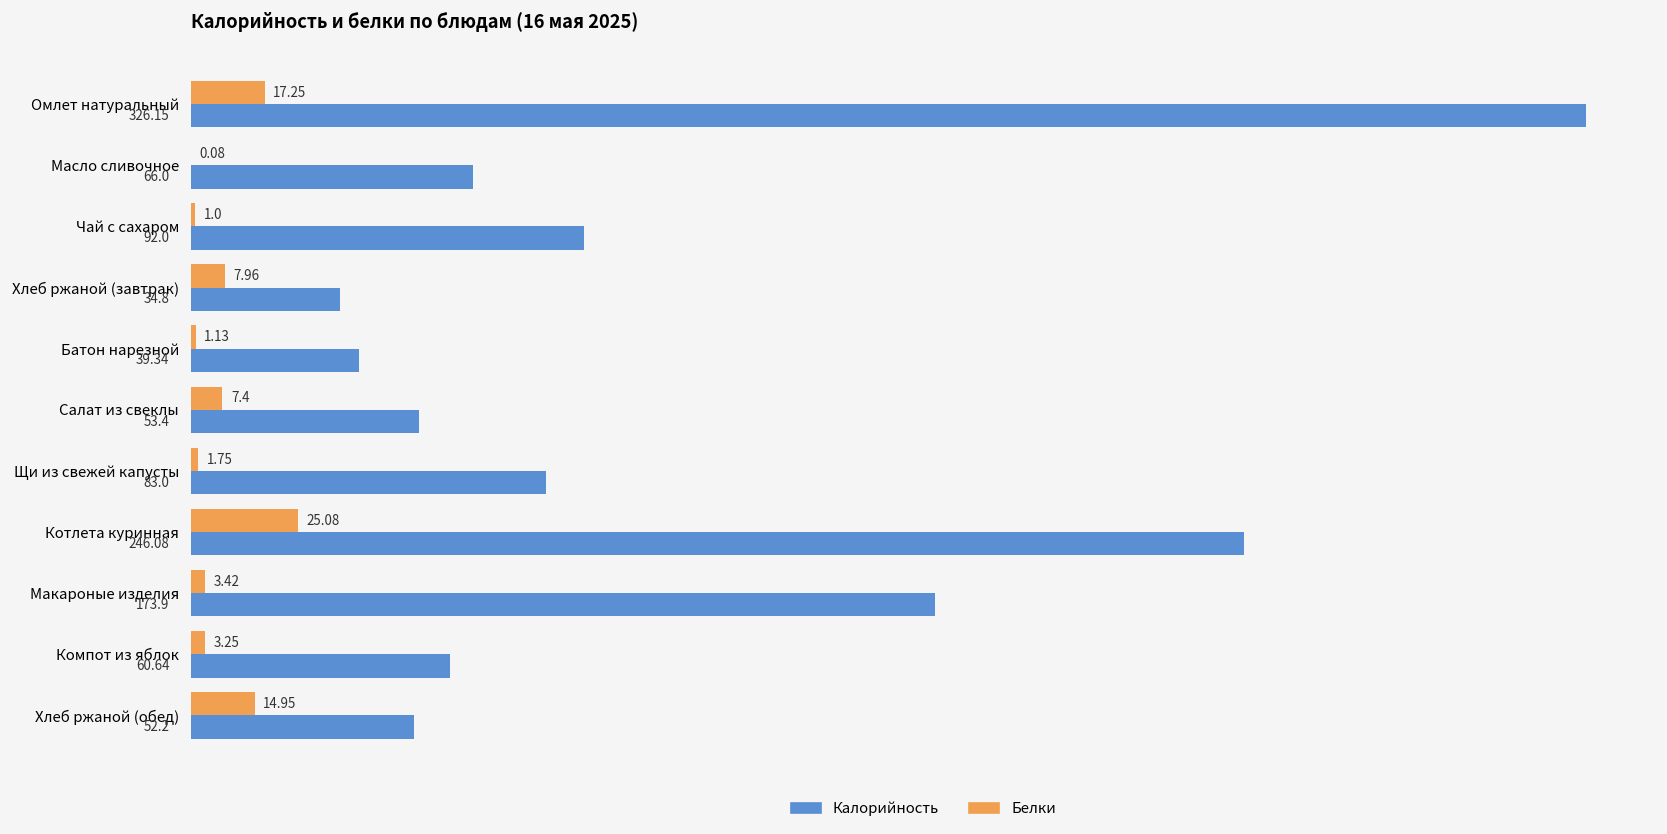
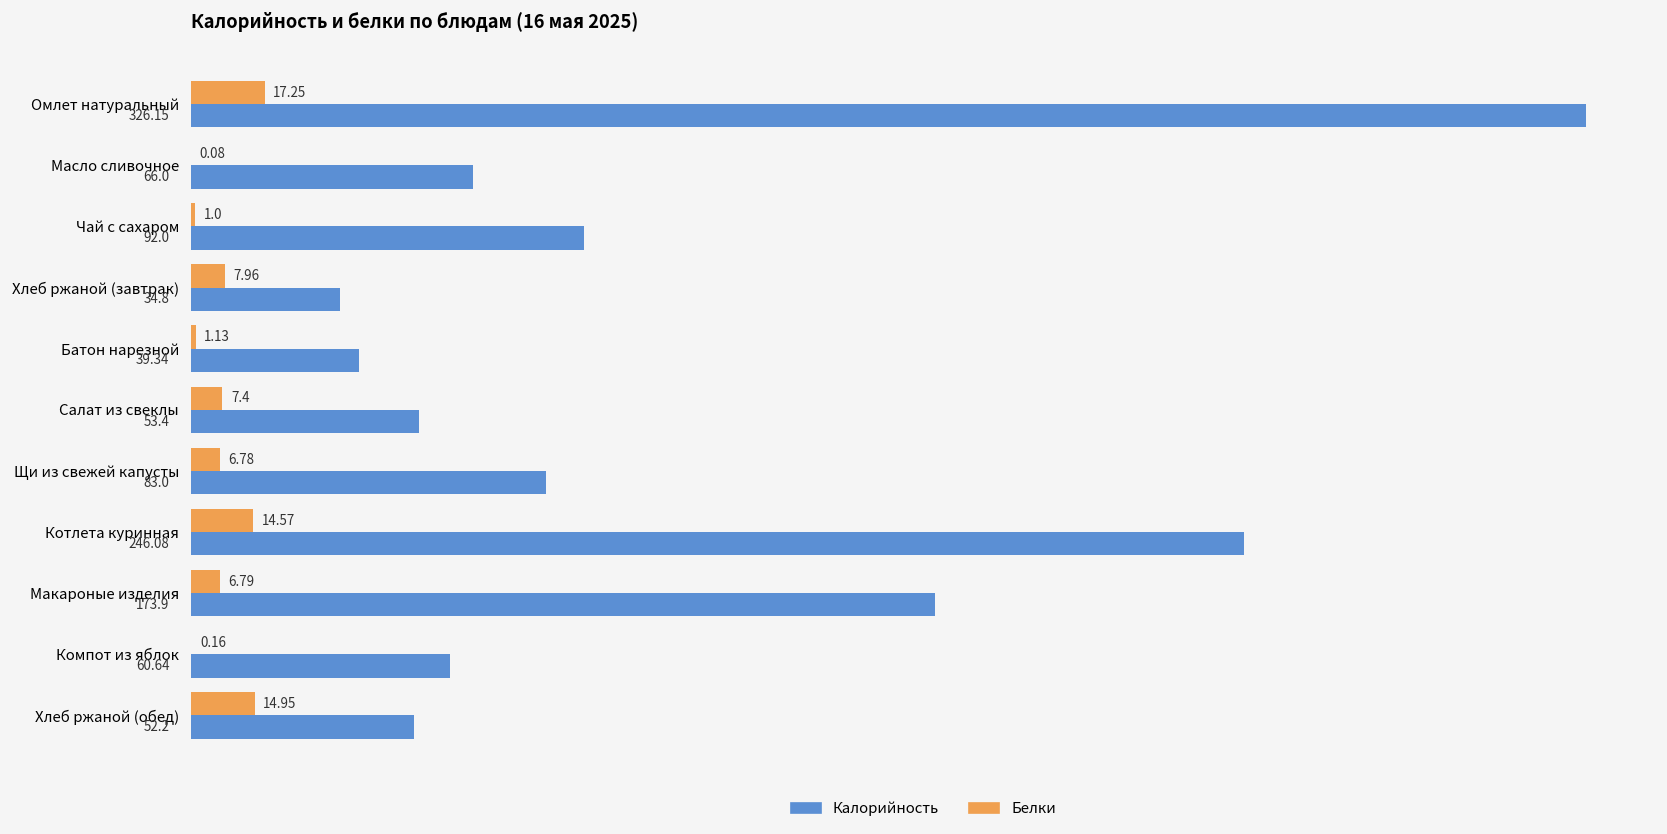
  {
    "Белки": {
      "Омлет натуральный": 17.25,
      "Масло сливочное": 0.08,
      "Чай с сахаром": 1.0,
      "Хлеб ржаной (завтрак)": 7.96,
      "Батон нарезной": 1.13,
      "Салат из свеклы": 7.4,
-     "Щи из свежей капусты": 1.75,
-     "Котлета куринная": 25.08,
-     "Макароные изделия": 3.42,
-     "Компот из яблок": 3.25,
+     "Щи из свежей капусты": 6.78,
+     "Котлета куринная": 14.57,
+     "Макароные изделия": 6.79,
+     "Компот из яблок": 0.16,
      "Хлеб ржаной (обед)": 14.95
    }
  }
